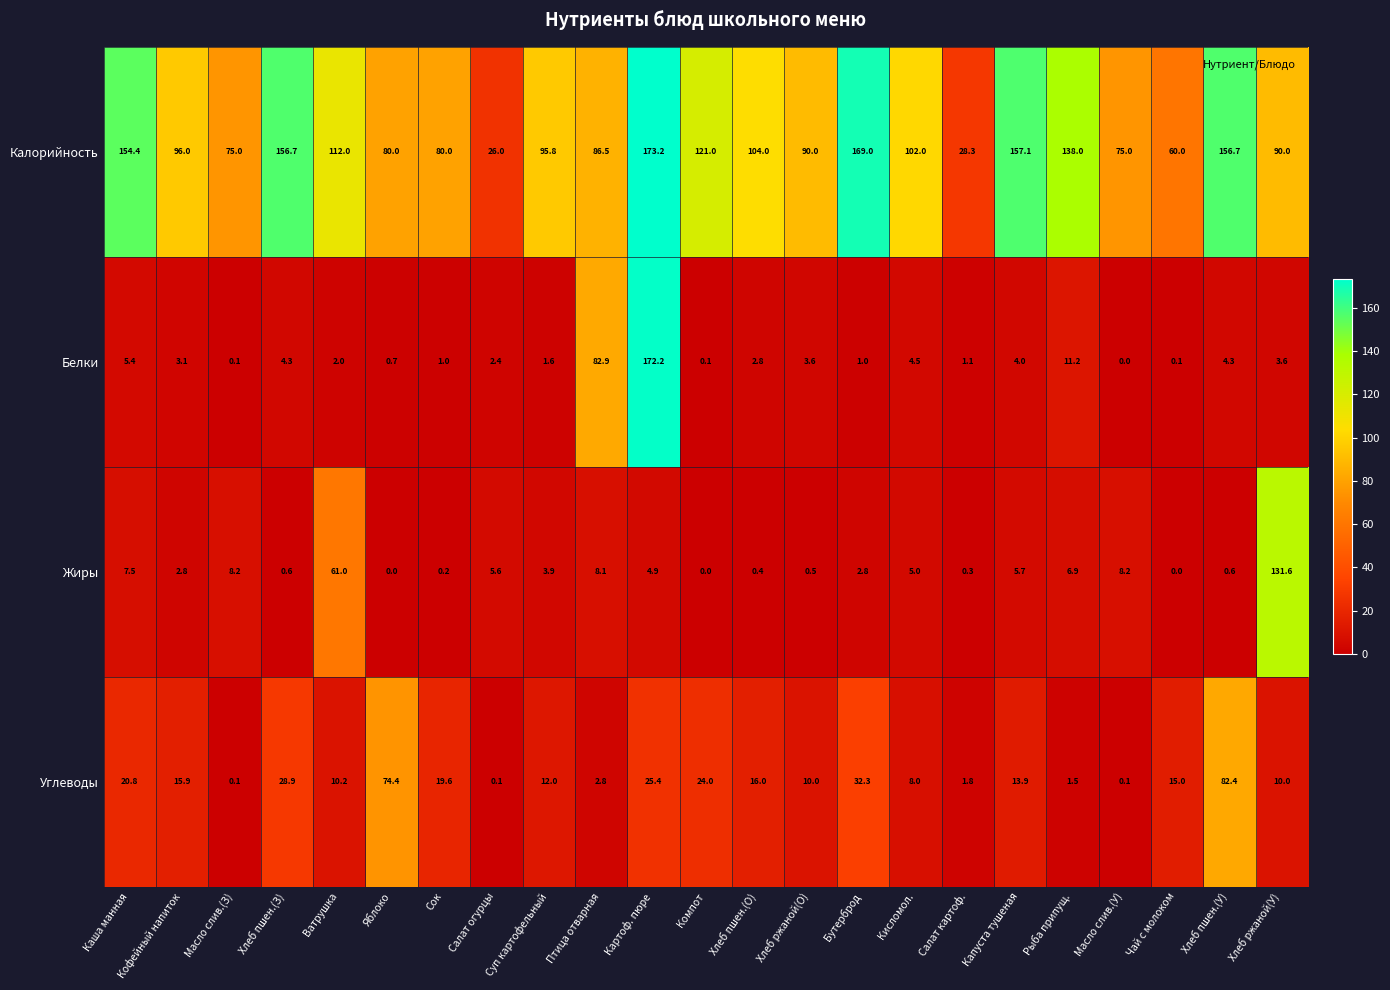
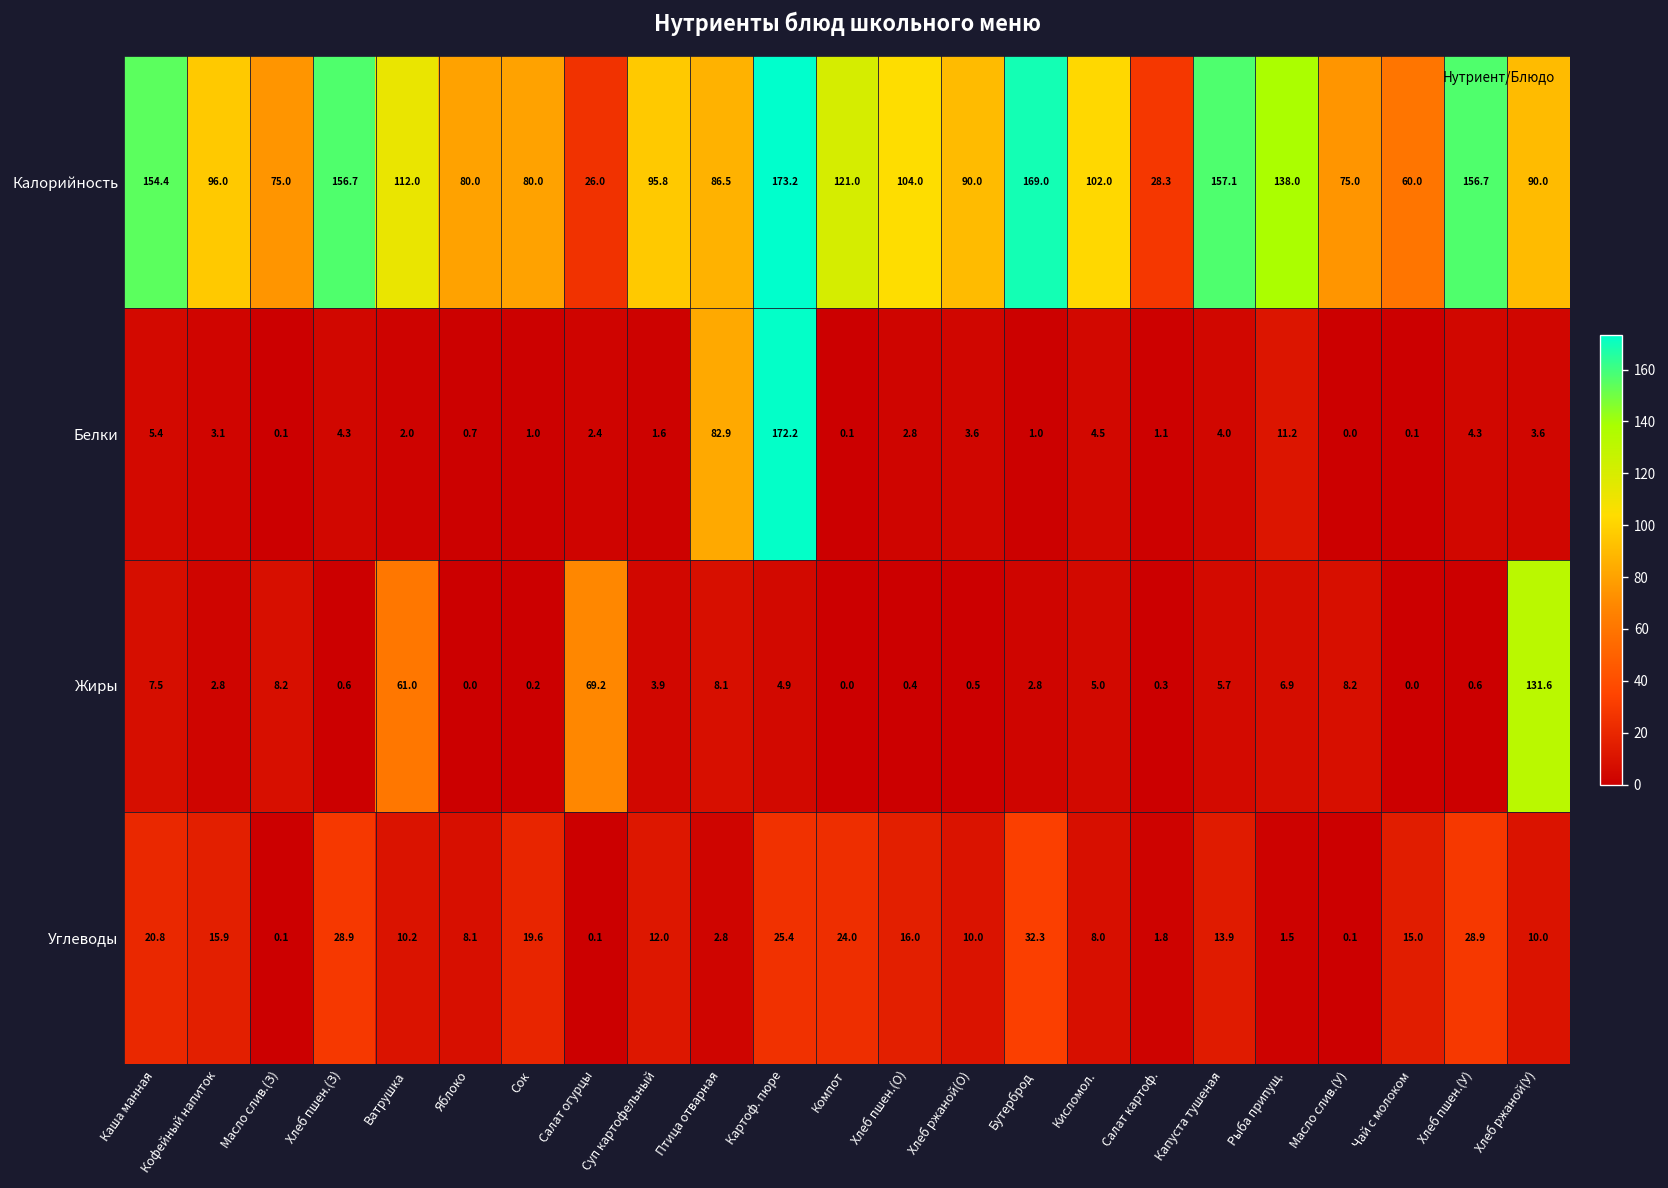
  {
    "Калорийность": {
      "Каша манная": 154.4,
      "Кофейный напиток": 96.0,
      "Масло слив.(З)": 75.0,
      "Хлеб пшен.(З)": 156.7,
      "Ватрушка": 112.0,
      "Яблоко": 80.0,
      "Сок": 80.0,
      "Салат огурцы": 26.0,
      "Суп картофельный": 95.8,
      "Птица отварная": 86.5,
      "Картоф. пюре": 173.2,
      "Компот": 121.0,
      "Хлеб пшен.(О)": 104.0,
      "Хлеб ржаной(О)": 90.0,
      "Бутерброд": 169.0,
      "Кисломол.": 102.0,
      "Салат картоф.": 28.3,
      "Капуста тушеная": 157.1,
      "Рыба припущ.": 138.0,
      "Масло слив.(У)": 75.0,
      "Чай с молоком": 60.0,
      "Хлеб пшен.(У)": 156.7,
      "Хлеб ржаной(У)": 90.0
    },
    "Белки": {
      "Каша манная": 5.4,
      "Кофейный напиток": 3.1,
      "Масло слив.(З)": 0.1,
      "Хлеб пшен.(З)": 4.3,
      "Ватрушка": 2.0,
      "Яблоко": 0.7,
      "Сок": 1.0,
      "Салат огурцы": 2.4,
      "Суп картофельный": 1.6,
      "Птица отварная": 82.9,
      "Картоф. пюре": 172.2,
      "Компот": 0.1,
      "Хлеб пшен.(О)": 2.8,
      "Хлеб ржаной(О)": 3.6,
      "Бутерброд": 1.0,
      "Кисломол.": 4.5,
      "Салат картоф.": 1.1,
      "Капуста тушеная": 4.0,
      "Рыба припущ.": 11.2,
      "Масло слив.(У)": 0.0,
      "Чай с молоком": 0.1,
      "Хлеб пшен.(У)": 4.3,
      "Хлеб ржаной(У)": 3.6
    },
    "Жиры": {
      "Каша манная": 7.5,
      "Кофейный напиток": 2.8,
      "Масло слив.(З)": 8.2,
      "Хлеб пшен.(З)": 0.6,
      "Ватрушка": 61.0,
      "Яблоко": 0.0,
      "Сок": 0.2,
-     "Салат огурцы": 5.6,
+     "Салат огурцы": 69.2,
      "Суп картофельный": 3.9,
      "Птица отварная": 8.1,
      "Картоф. пюре": 4.9,
      "Компот": 0.0,
      "Хлеб пшен.(О)": 0.4,
      "Хлеб ржаной(О)": 0.5,
      "Бутерброд": 2.8,
      "Кисломол.": 5.0,
      "Салат картоф.": 0.3,
      "Капуста тушеная": 5.7,
      "Рыба припущ.": 6.9,
      "Масло слив.(У)": 8.2,
      "Чай с молоком": 0.0,
      "Хлеб пшен.(У)": 0.6,
      "Хлеб ржаной(У)": 131.6
    },
    "Углеводы": {
      "Каша манная": 20.8,
      "Кофейный напиток": 15.9,
      "Масло слив.(З)": 0.1,
      "Хлеб пшен.(З)": 28.9,
      "Ватрушка": 10.2,
-     "Яблоко": 74.4,
+     "Яблоко": 8.1,
      "Сок": 19.6,
      "Салат огурцы": 0.1,
      "Суп картофельный": 12.0,
      "Птица отварная": 2.8,
      "Картоф. пюре": 25.4,
      "Компот": 24.0,
      "Хлеб пшен.(О)": 16.0,
      "Хлеб ржаной(О)": 10.0,
      "Бутерброд": 32.3,
      "Кисломол.": 8.0,
      "Салат картоф.": 1.8,
      "Капуста тушеная": 13.9,
      "Рыба припущ.": 1.5,
      "Масло слив.(У)": 0.1,
      "Чай с молоком": 15.0,
-     "Хлеб пшен.(У)": 82.4,
+     "Хлеб пшен.(У)": 28.9,
      "Хлеб ржаной(У)": 10.0
    }
  }
